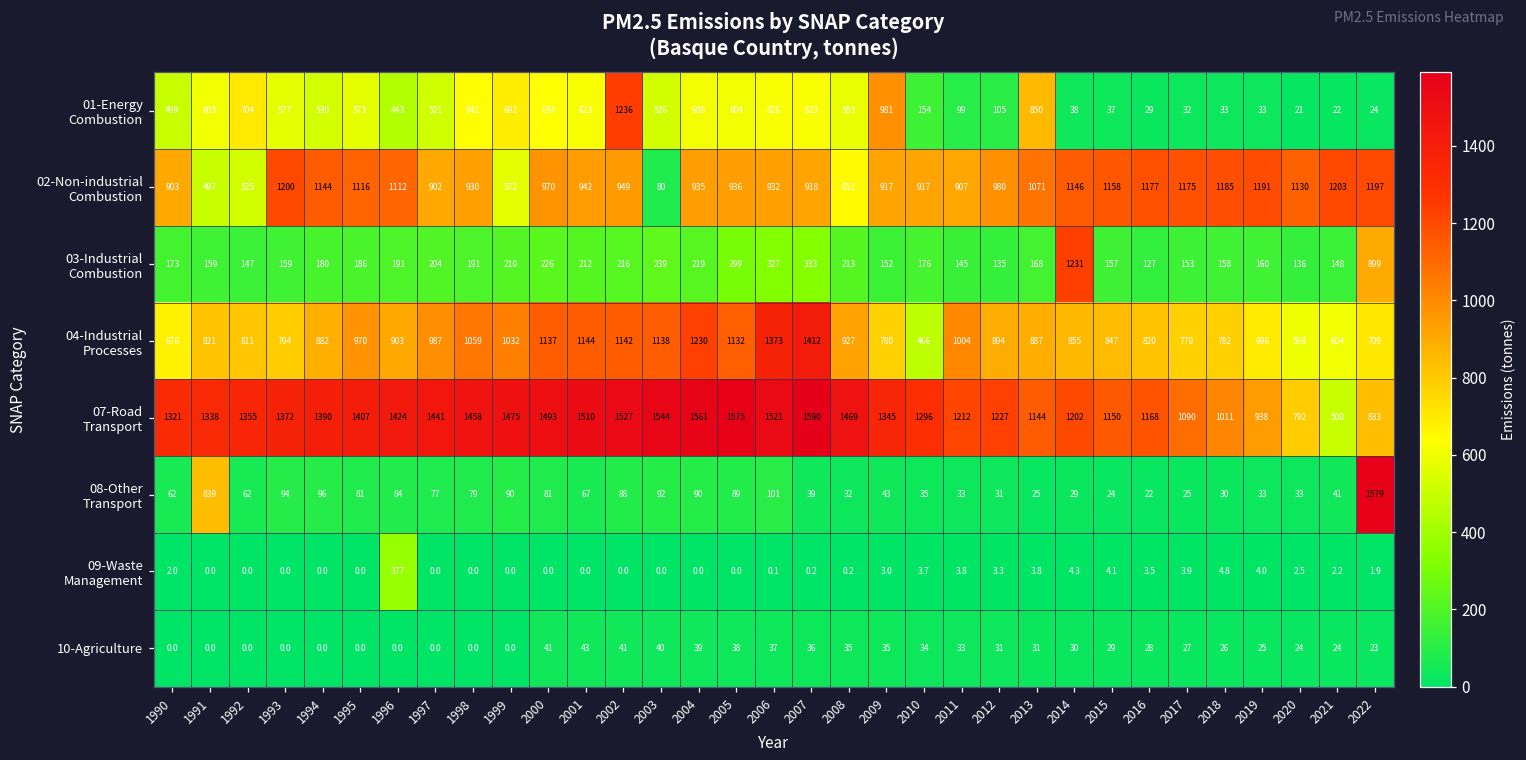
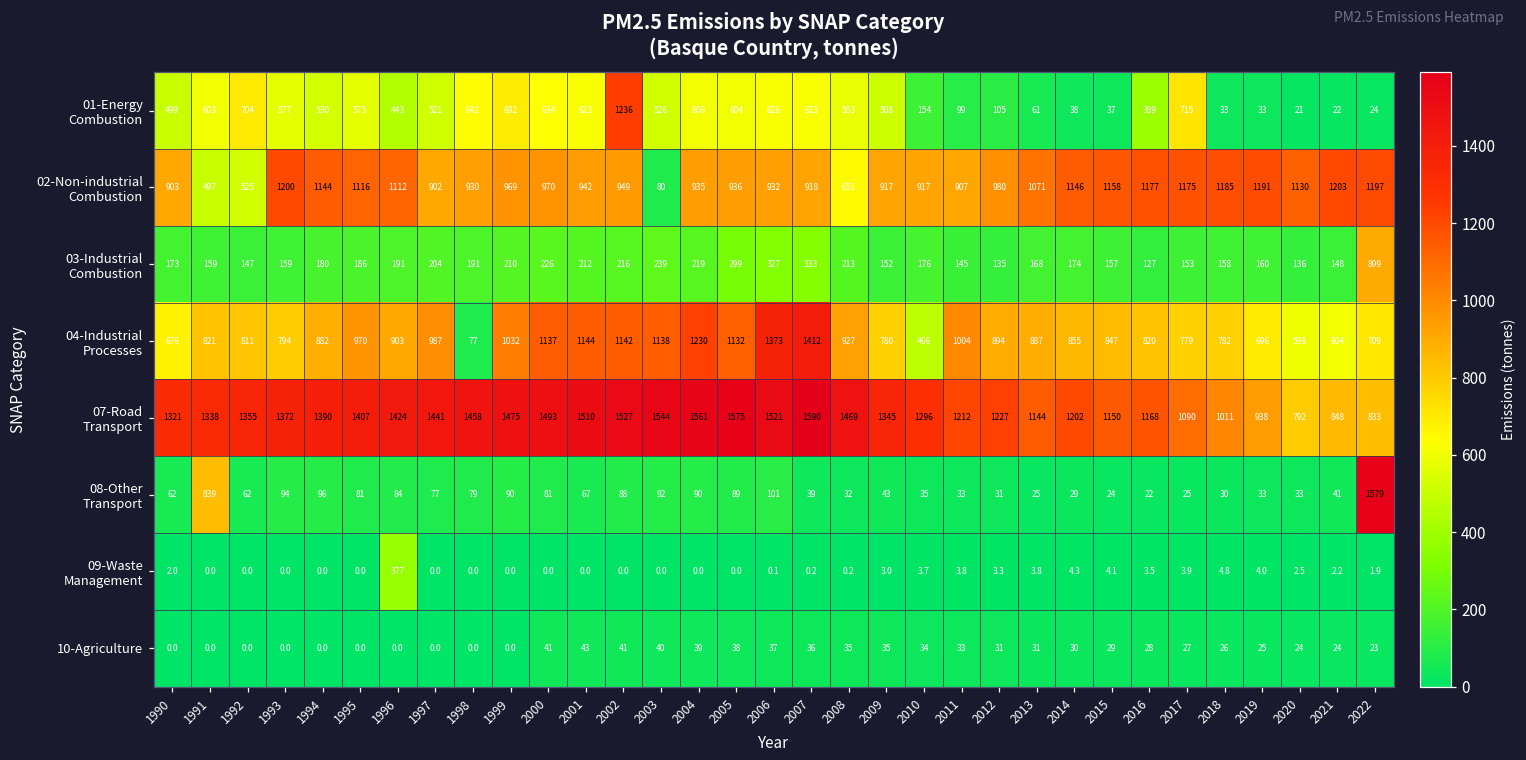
  {
    "01-Energy Combustion": {
      "1990": 499,
      "1991": 603,
      "1992": 704,
      "1993": 577,
      "1994": 530,
      "1995": 573,
      "1996": 443,
      "1997": 521,
      "1998": 642,
      "1999": 692,
      "2000": 634,
      "2001": 623,
      "2002": 1236,
      "2003": 526,
      "2004": 606,
      "2005": 604,
      "2006": 626,
      "2007": 623,
      "2008": 583,
-     "2009": 981,
+     "2009": 508,
      "2010": 154,
      "2011": 99,
      "2012": 105,
-     "2013": 850,
+     "2013": 61,
      "2014": 38,
      "2015": 37,
-     "2016": 29,
-     "2017": 32,
+     "2016": 389,
+     "2017": 715,
      "2018": 33,
      "2019": 33,
      "2020": 21,
      "2021": 22,
      "2022": 24
    },
    "02-Non-industrial Combustion": {
      "1990": 903,
      "1991": 497,
      "1992": 525,
      "1993": 1200,
      "1994": 1144,
      "1995": 1116,
      "1996": 1112,
      "1997": 902,
      "1998": 930,
-     "1999": 572,
+     "1999": 969,
      "2000": 970,
      "2001": 942,
      "2002": 949,
      "2003": 80,
      "2004": 935,
      "2005": 936,
      "2006": 932,
      "2007": 918,
      "2008": 651,
      "2009": 917,
      "2010": 917,
      "2011": 907,
      "2012": 980,
      "2013": 1071,
      "2014": 1146,
      "2015": 1158,
      "2016": 1177,
      "2017": 1175,
      "2018": 1185,
      "2019": 1191,
      "2020": 1130,
      "2021": 1203,
      "2022": 1197
    },
    "03-Industrial Combustion": {
      "1990": 173,
      "1991": 159,
      "1992": 147,
      "1993": 159,
      "1994": 180,
      "1995": 186,
      "1996": 191,
      "1997": 204,
      "1998": 191,
      "1999": 210,
      "2000": 226,
      "2001": 212,
      "2002": 216,
      "2003": 239,
      "2004": 219,
      "2005": 299,
      "2006": 327,
      "2007": 333,
      "2008": 213,
      "2009": 152,
      "2010": 176,
      "2011": 145,
      "2012": 135,
      "2013": 168,
-     "2014": 1231,
+     "2014": 174,
      "2015": 157,
      "2016": 127,
      "2017": 153,
      "2018": 158,
      "2019": 160,
      "2020": 136,
      "2021": 148,
      "2022": 899
    },
    "04-Industrial Processes": {
      "1990": 676,
      "1991": 821,
      "1992": 811,
      "1993": 794,
      "1994": 882,
      "1995": 970,
      "1996": 903,
      "1997": 987,
-     "1998": 1059,
+     "1998": 77,
      "1999": 1032,
      "2000": 1137,
      "2001": 1144,
      "2002": 1142,
      "2003": 1138,
      "2004": 1230,
      "2005": 1132,
      "2006": 1373,
      "2007": 1412,
      "2008": 927,
      "2009": 780,
      "2010": 466,
      "2011": 1004,
      "2012": 894,
      "2013": 887,
      "2014": 855,
      "2015": 847,
      "2016": 820,
      "2017": 779,
      "2018": 782,
      "2019": 696,
      "2020": 598,
      "2021": 604,
      "2022": 709
    },
    "07-Road Transport": {
      "1990": 1321,
      "1991": 1338,
      "1992": 1355,
      "1993": 1372,
      "1994": 1390,
      "1995": 1407,
      "1996": 1424,
      "1997": 1441,
      "1998": 1458,
      "1999": 1475,
      "2000": 1493,
      "2001": 1510,
      "2002": 1527,
      "2003": 1544,
      "2004": 1561,
      "2005": 1575,
      "2006": 1521,
      "2007": 1590,
      "2008": 1469,
      "2009": 1345,
      "2010": 1296,
      "2011": 1212,
      "2012": 1227,
      "2013": 1144,
      "2014": 1202,
      "2015": 1150,
      "2016": 1168,
      "2017": 1090,
      "2018": 1011,
      "2019": 938,
      "2020": 792,
-     "2021": 500,
+     "2021": 848,
      "2022": 833
    }
  }
